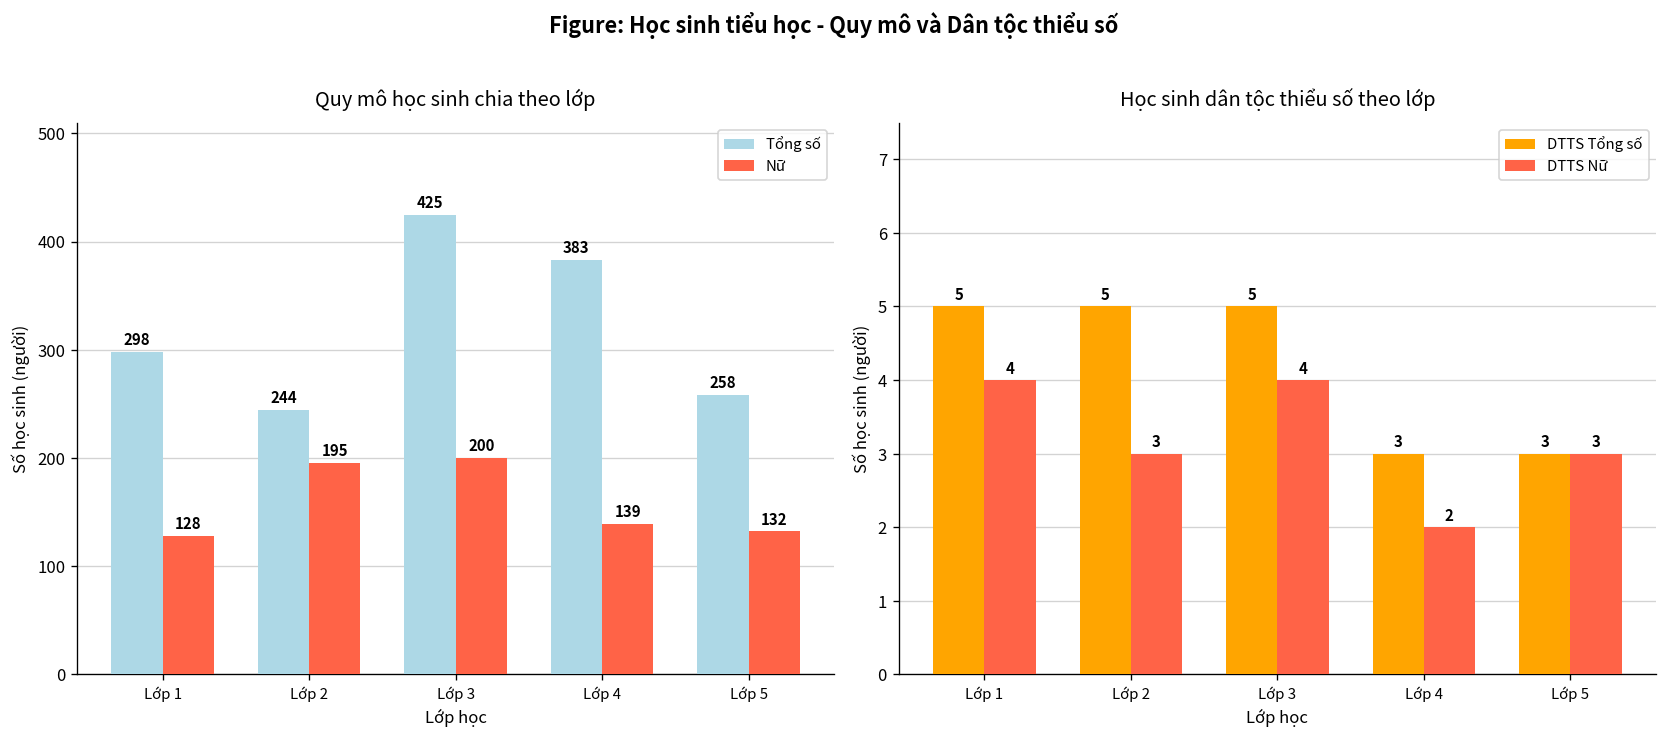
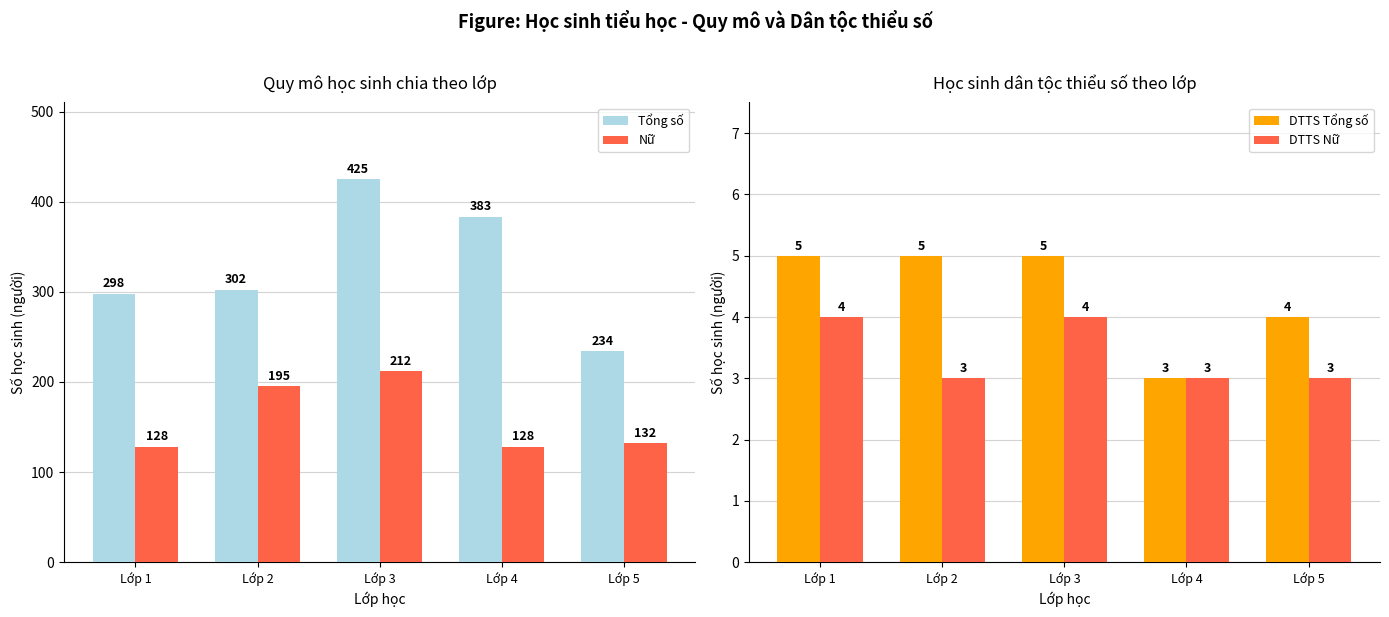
  {
    "Quy mô học sinh chia theo lớp": {
      "Tổng số": {
        "Lớp 1": 298,
-       "Lớp 2": 244,
+       "Lớp 2": 302,
        "Lớp 3": 425,
        "Lớp 4": 383,
-       "Lớp 5": 258
+       "Lớp 5": 234
      },
      "Nữ": {
        "Lớp 1": 128,
        "Lớp 2": 195,
-       "Lớp 3": 200,
-       "Lớp 4": 139,
+       "Lớp 3": 212,
+       "Lớp 4": 128,
        "Lớp 5": 132
      }
    },
    "Học sinh dân tộc thiểu số theo lớp": {
      "DTTS Tổng số": {
        "Lớp 1": 5,
        "Lớp 2": 5,
        "Lớp 3": 5,
        "Lớp 4": 3,
-       "Lớp 5": 3
+       "Lớp 5": 4
      },
      "DTTS Nữ": {
        "Lớp 1": 4,
        "Lớp 2": 3,
        "Lớp 3": 4,
-       "Lớp 4": 2,
+       "Lớp 4": 3,
        "Lớp 5": 3
      }
    }
  }
